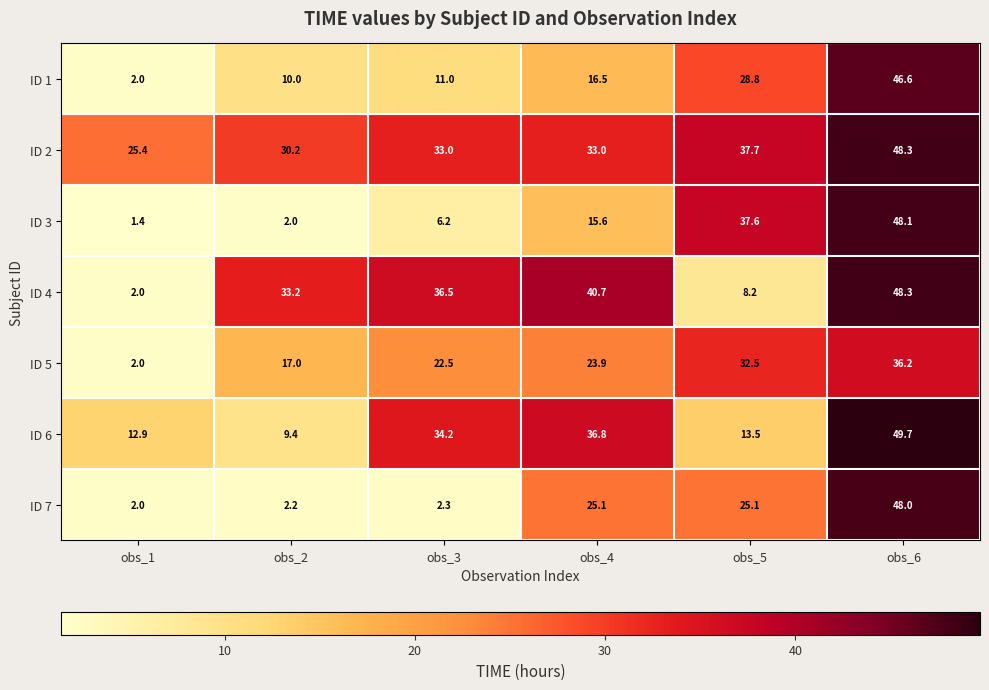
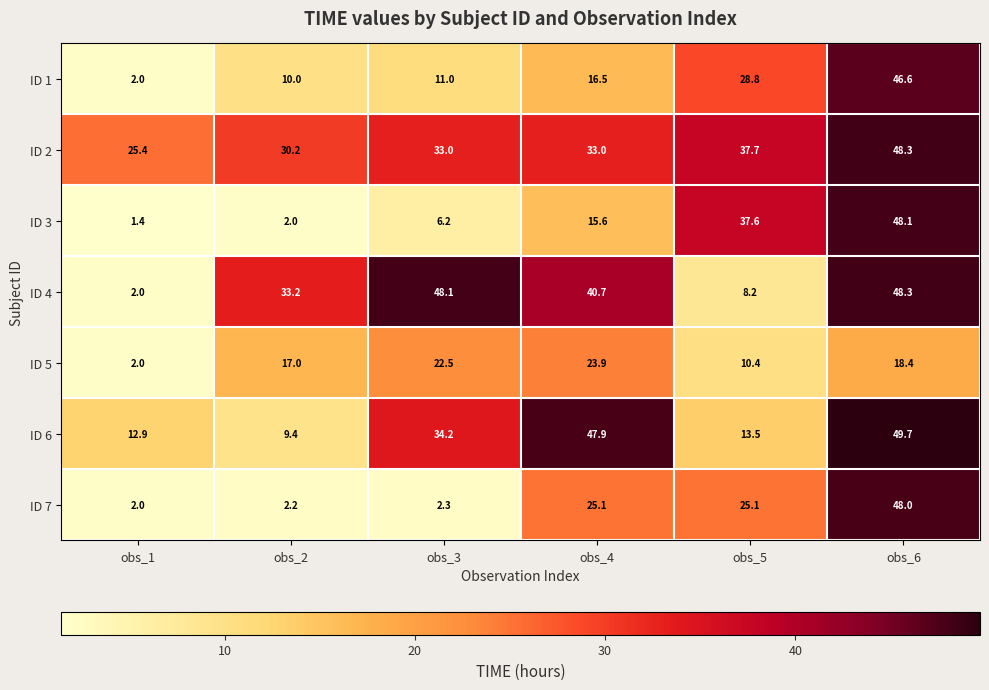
  {
    "ID 1": {
      "obs_1": 2.0,
      "obs_2": 10.0,
      "obs_3": 11.0,
      "obs_4": 16.5,
      "obs_5": 28.8,
      "obs_6": 46.6
    },
    "ID 2": {
      "obs_1": 25.4,
      "obs_2": 30.2,
      "obs_3": 33.0,
      "obs_4": 33.0,
      "obs_5": 37.7,
      "obs_6": 48.3
    },
    "ID 3": {
      "obs_1": 1.4,
      "obs_2": 2.0,
      "obs_3": 6.2,
      "obs_4": 15.6,
      "obs_5": 37.6,
      "obs_6": 48.1
    },
    "ID 4": {
      "obs_1": 2.0,
      "obs_2": 33.2,
-     "obs_3": 36.5,
+     "obs_3": 48.1,
      "obs_4": 40.7,
      "obs_5": 8.2,
      "obs_6": 48.3
    },
    "ID 5": {
      "obs_1": 2.0,
      "obs_2": 17.0,
      "obs_3": 22.5,
      "obs_4": 23.9,
-     "obs_5": 32.5,
-     "obs_6": 36.2
+     "obs_5": 10.4,
+     "obs_6": 18.4
    },
    "ID 6": {
      "obs_1": 12.9,
      "obs_2": 9.4,
      "obs_3": 34.2,
-     "obs_4": 36.8,
+     "obs_4": 47.9,
      "obs_5": 13.5,
      "obs_6": 49.7
    },
    "ID 7": {
      "obs_1": 2.0,
      "obs_2": 2.2,
      "obs_3": 2.3,
      "obs_4": 25.1,
      "obs_5": 25.1,
      "obs_6": 48.0
    }
  }
